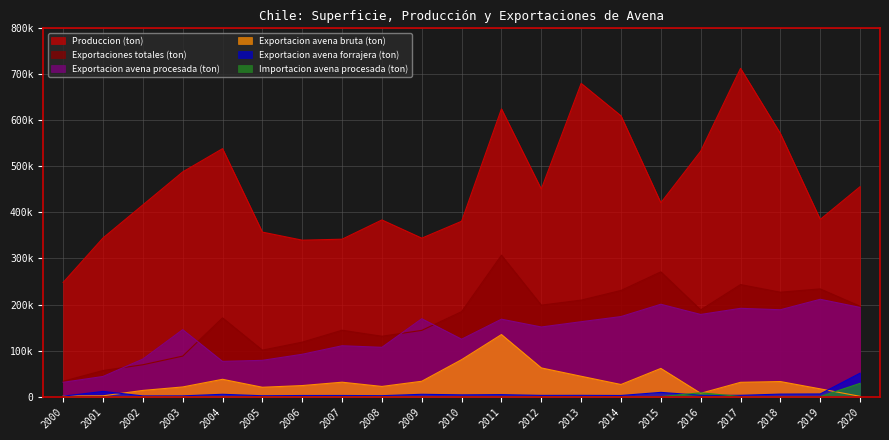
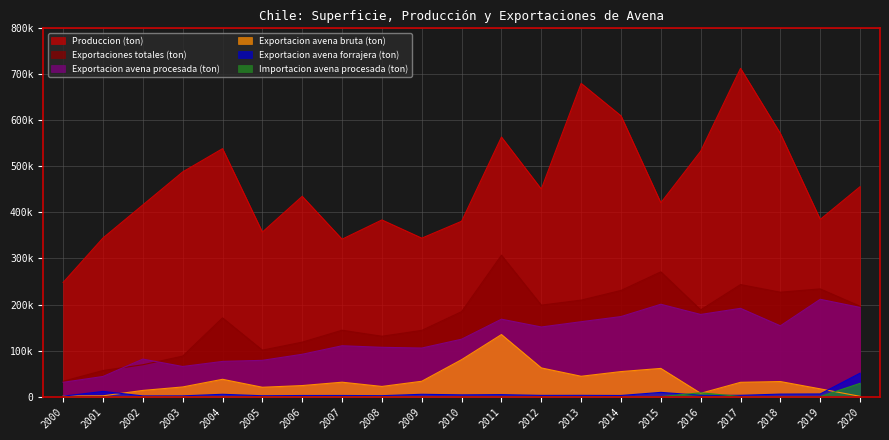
  {
    "Produccion (ton)": {
      "2000": 250000,
      "2001": 340000,
      "2002": 420000,
      "2003": 490000,
      "2004": 540000,
      "2005": 360000,
-     "2006": 340000,
+     "2006": 440000,
      "2007": 340000,
      "2008": 380000,
      "2009": 340000,
      "2010": 380000,
-     "2011": 630000,
+     "2011": 560000,
      "2012": 450000,
      "2013": 680000,
      "2014": 610000,
      "2015": 420000,
      "2016": 530000,
      "2017": 710000,
      "2018": 570000,
      "2019": 380000,
      "2020": 460000
    },
    "Exportaciones totales (ton)": {
      "2001": 60000,
      "2002": 70000,
      "2003": 90000,
      "2004": 170000,
      "2005": 100000,
      "2006": 120000,
      "2007": 140000,
      "2008": 130000,
      "2009": 140000,
      "2010": 180000,
      "2011": 310000,
      "2012": 200000,
      "2013": 210000,
      "2014": 230000,
      "2015": 270000,
      "2016": 190000,
      "2017": 240000,
      "2018": 230000,
      "2019": 230000
    },
    "Exportacion avena procesada (ton)": {
      "2001": 40000,
      "2002": 80000,
-     "2003": 150000,
+     "2003": 70000,
      "2004": 80000,
      "2005": 80000,
      "2006": 90000,
      "2007": 110000,
      "2008": 110000,
-     "2009": 170000,
+     "2009": 110000,
      "2010": 120000,
      "2011": 170000,
      "2012": 150000,
      "2013": 160000,
      "2014": 170000,
      "2015": 200000,
      "2016": 180000,
      "2017": 190000,
-     "2018": 190000,
+     "2018": 150000,
      "2019": 210000
    },
    "Exportacion avena bruta (ton)": {
      "2002": 10000,
      "2003": 20000,
      "2004": 40000,
      "2005": 20000,
      "2006": 20000,
      "2007": 30000,
      "2008": 20000,
      "2009": 30000,
      "2010": 80000,
      "2011": 130000,
      "2012": 60000,
      "2013": 40000,
-     "2014": 30000,
+     "2014": 50000,
      "2015": 60000,
      "2017": 30000,
      "2018": 30000,
      "2019": 20000,
      "2020": 0
    },
    "Exportacion avena forrajera (ton)": {
      "2001": 10000,
      "2015": 10000,
      "2019": 10000,
      "2020": 50000
    },
    "Importacion avena procesada (ton)": {
      "2015": 0,
      "2019": 0,
      "2020": 30000
    }
  }
